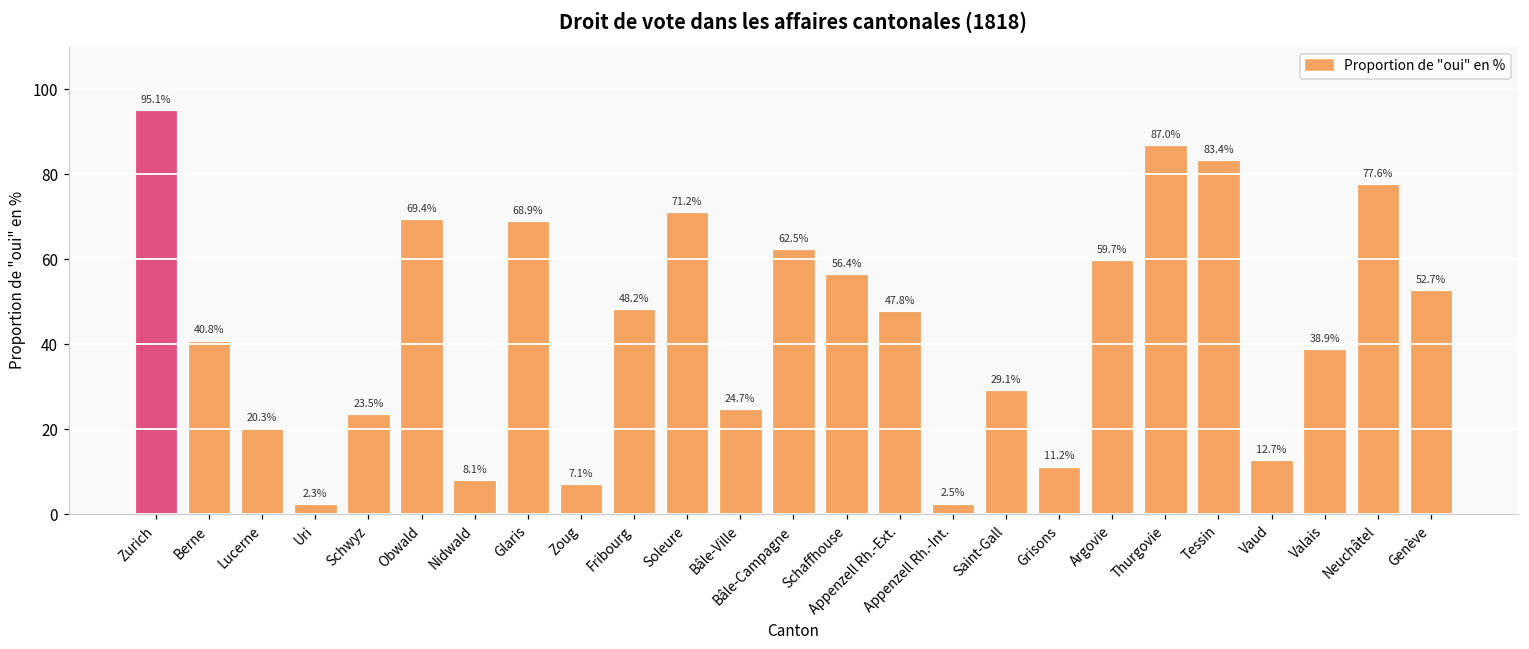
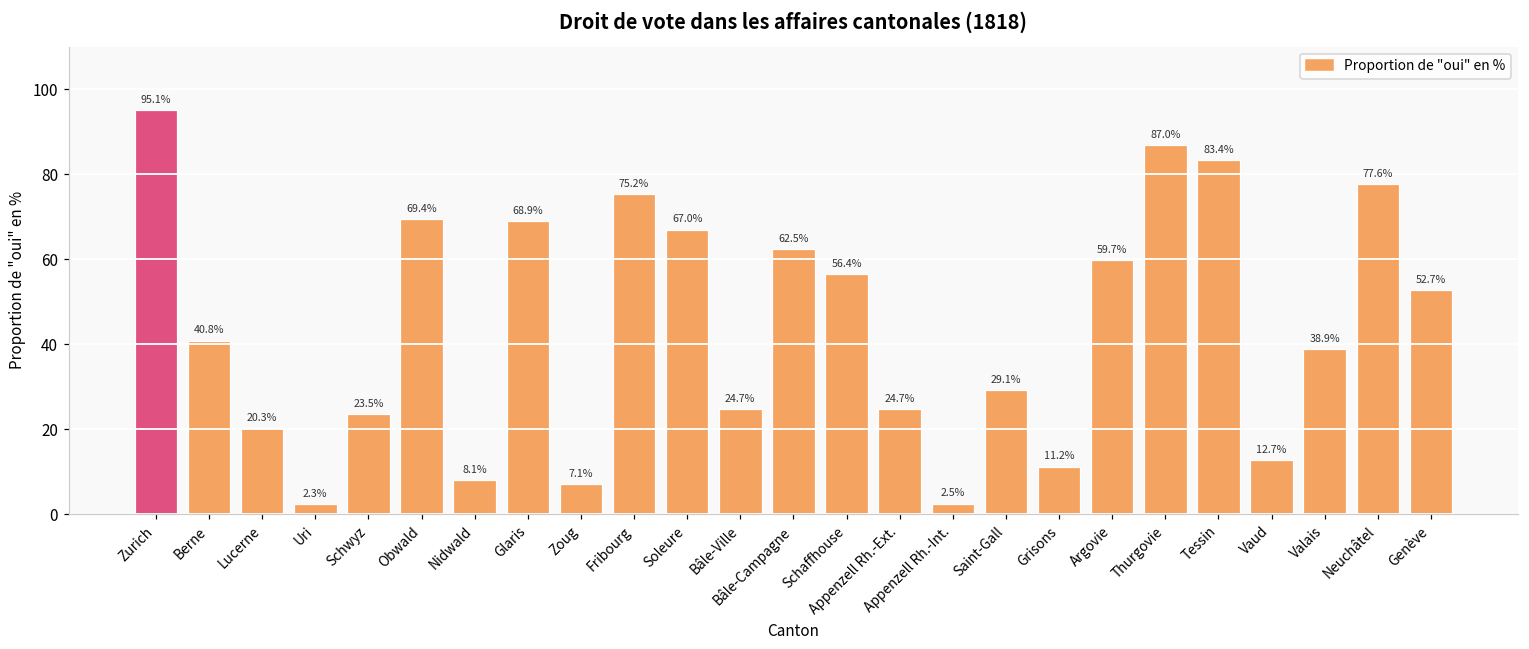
  {
    "Zurich": "95.1%",
    "Berne": "40.8%",
    "Lucerne": "20.3%",
    "Uri": "2.3%",
    "Schwyz": "23.5%",
    "Obwald": "69.4%",
    "Nidwald": "8.1%",
    "Glaris": "68.9%",
    "Zoug": "7.1%",
-   "Fribourg": "48.2%",
-   "Soleure": "71.2%",
+   "Fribourg": "75.2%",
+   "Soleure": "67.0%",
    "Bâle-Ville": "24.7%",
    "Bâle-Campagne": "62.5%",
    "Schaffhouse": "56.4%",
-   "Appenzell Rh.-Ext.": "47.8%",
+   "Appenzell Rh.-Ext.": "24.7%",
    "Appenzell Rh.-Int.": "2.5%",
    "Saint-Gall": "29.1%",
    "Grisons": "11.2%",
    "Argovie": "59.7%",
    "Thurgovie": "87.0%",
    "Tessin": "83.4%",
    "Vaud": "12.7%",
    "Valais": "38.9%",
    "Neuchâtel": "77.6%",
    "Genève": "52.7%"
  }
